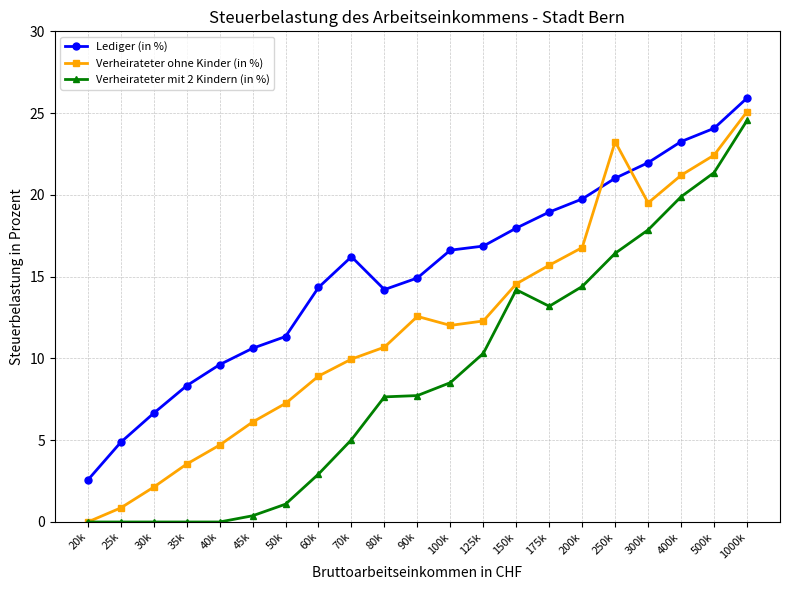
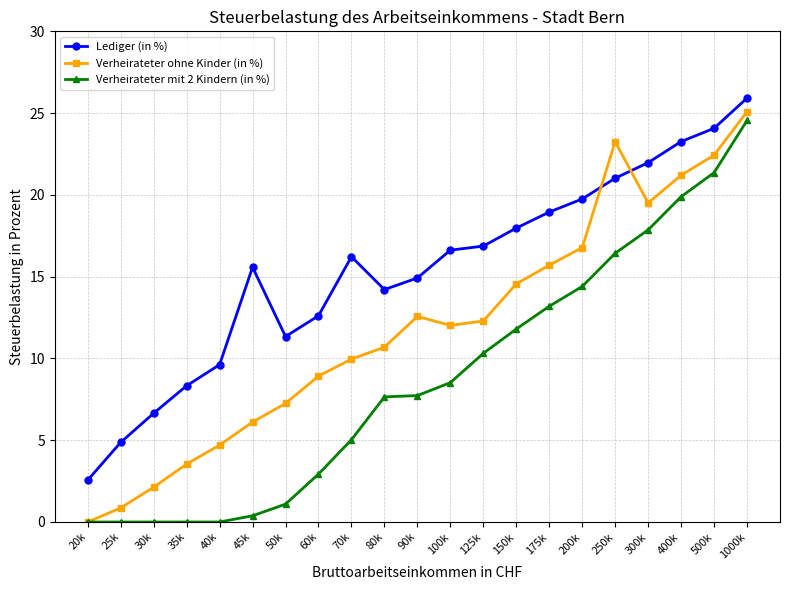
  {
    "Lediger (in %)": {
      "20k": 2.6,
      "25k": 4.9,
      "30k": 6.7,
      "35k": 8.3,
      "40k": 9.6,
-     "45k": 10.6,
+     "45k": 15.6,
      "50k": 11.3,
-     "60k": 14.3,
+     "60k": 12.6,
      "70k": 16.2,
      "80k": 14.2,
      "90k": 14.9,
      "100k": 16.6,
      "125k": 16.9,
      "150k": 18.0,
      "175k": 19.0,
      "200k": 19.8,
      "250k": 21.0,
      "300k": 22.0,
      "400k": 23.3,
      "500k": 24.1,
      "1000k": 25.9
    },
    "Verheirateter ohne Kinder (in %)": {
      "25k": 0.9,
      "30k": 2.1,
      "35k": 3.5,
      "40k": 4.7,
      "45k": 6.1,
      "50k": 7.3,
      "60k": 8.9,
      "70k": 10.0,
      "80k": 10.7,
      "90k": 12.6,
      "100k": 12.0,
      "125k": 12.3,
      "150k": 14.6,
      "175k": 15.7,
      "200k": 16.8,
      "250k": 23.3,
      "300k": 19.5,
      "400k": 21.2,
      "500k": 22.4,
      "1000k": 25.1
    },
    "Verheirateter mit 2 Kindern (in %)": {
      "25k": 0.0,
      "30k": 0.0,
      "35k": 0.0,
      "40k": 0.0,
      "45k": 0.4,
      "50k": 1.1,
      "60k": 2.9,
      "70k": 5.0,
      "80k": 7.7,
      "90k": 7.7,
      "100k": 8.5,
      "125k": 10.3,
-     "150k": 14.2,
+     "150k": 11.8,
      "175k": 13.2,
      "200k": 14.4,
      "250k": 16.4,
      "300k": 17.9,
      "400k": 19.9,
      "500k": 21.4,
      "1000k": 24.6
    }
  }
